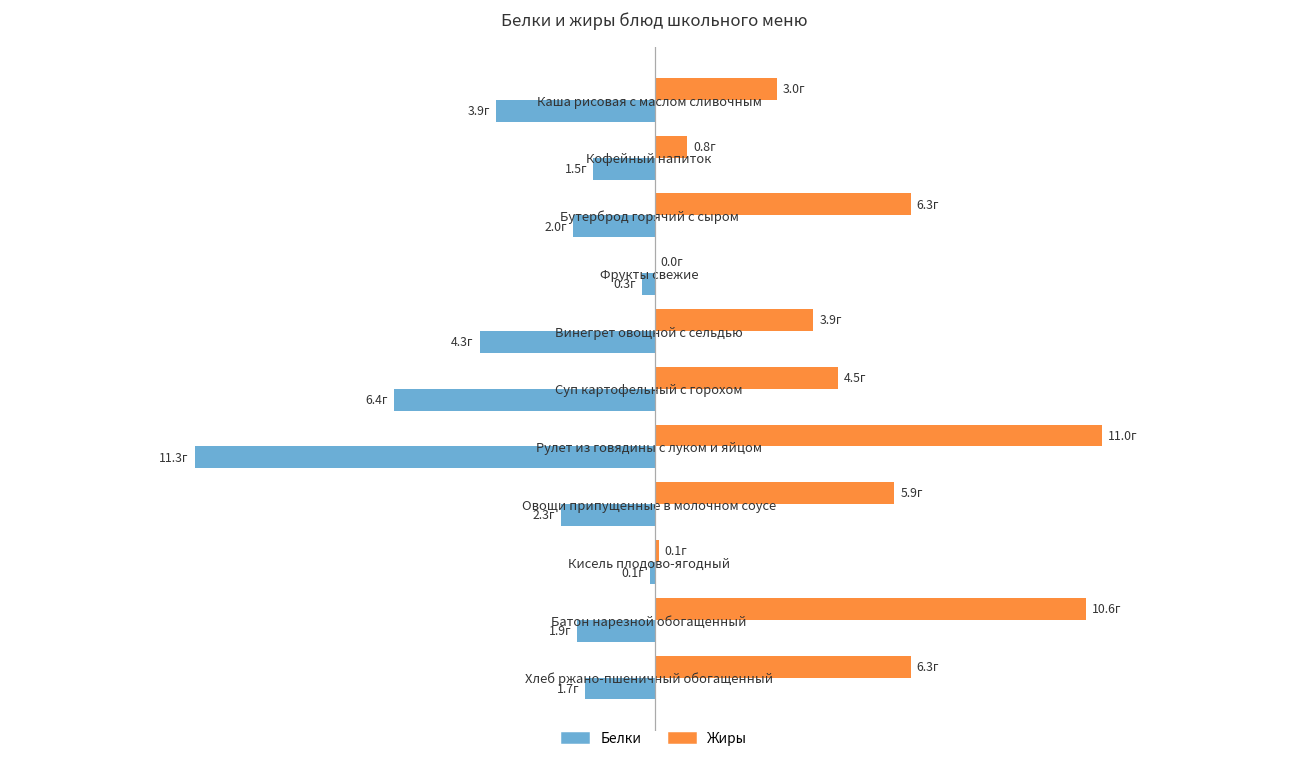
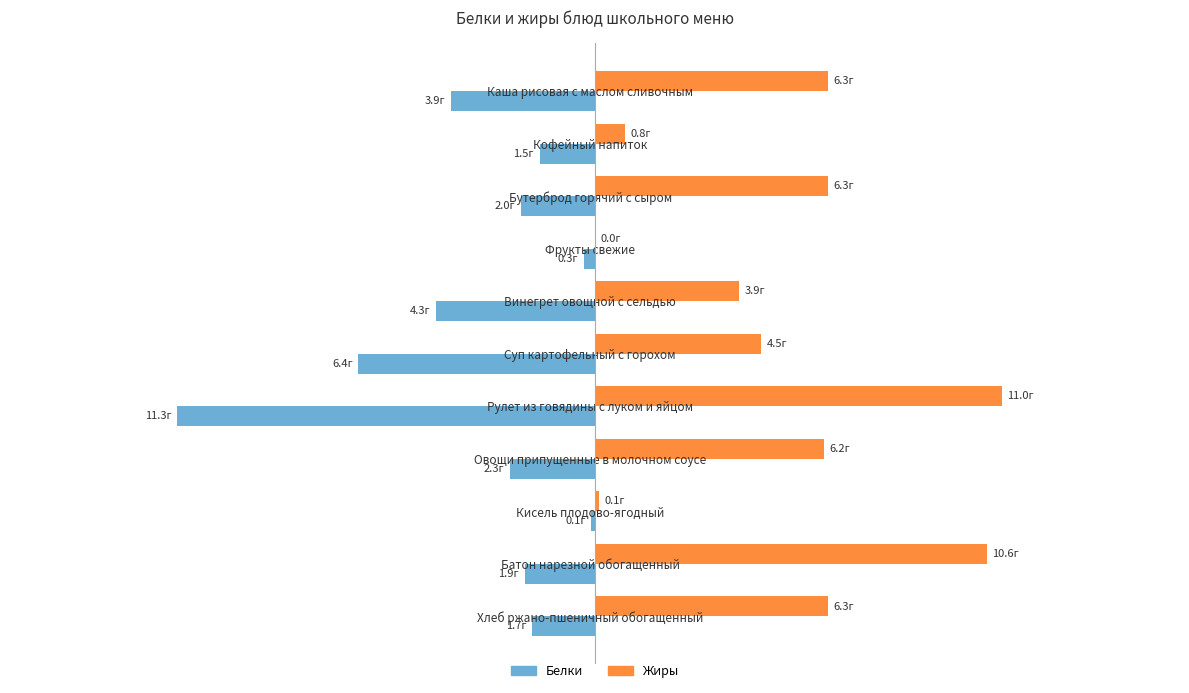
  {
    "Жиры": {
-     "Каша рисовая с маслом сливочным": "3.0г",
+     "Каша рисовая с маслом сливочным": "6.3г",
      "Кофейный напиток": "0.8г",
      "Бутерброд горячий с сыром": "6.3г",
      "Фрукты свежие": "0.0г",
      "Винегрет овощной с сельдью": "3.9г",
      "Суп картофельный с горохом": "4.5г",
      "Рулет из говядины с луком и яйцом": "11.0г",
-     "Овощи припущенные в молочном соусе": "5.9г",
+     "Овощи припущенные в молочном соусе": "6.2г",
      "Кисель плодово-ягодный": "0.1г",
      "Батон нарезной обогащенный": "10.6г",
      "Хлеб ржано-пшеничный обогащенный": "6.3г"
    }
  }
